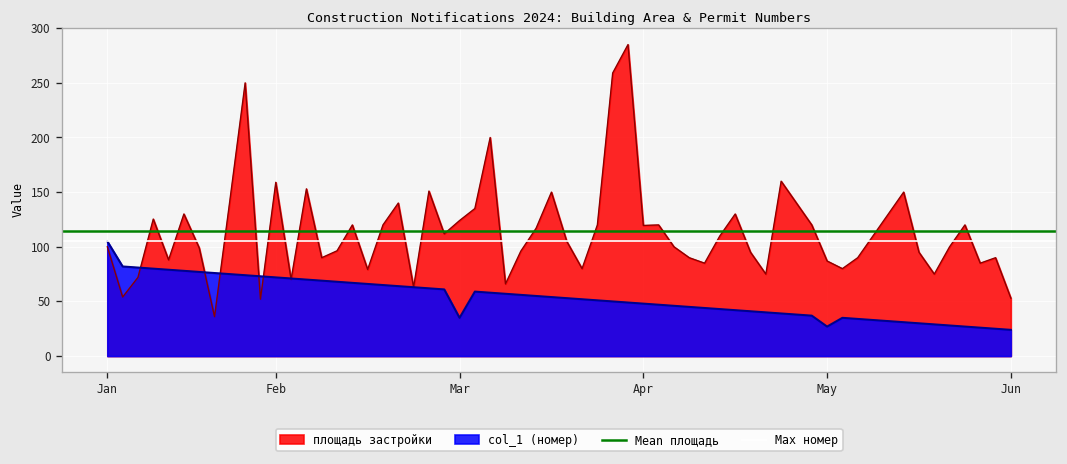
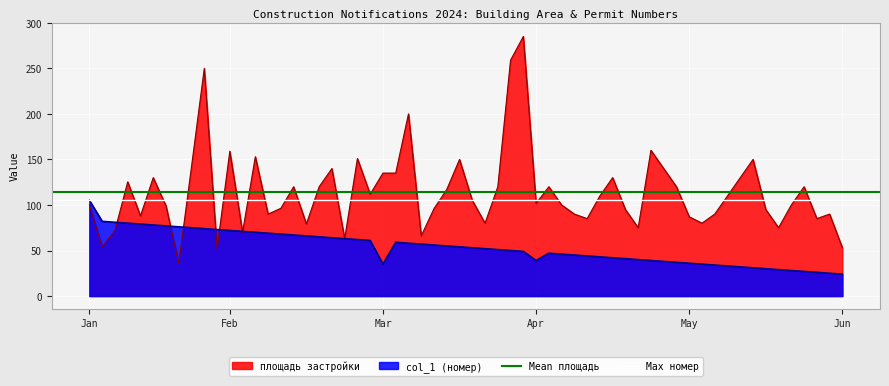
  {
    "площадь застройки": {
      "Jan": 100,
      "Feb": 160,
-     "Mar": 120,
-     "Apr": 120,
+     "Mar": 140,
+     "Apr": 100,
      "May": 90,
      "Jun": 50
    },
    "col_1 (номер)": {
      "Jan": 110,
      "Feb": 70,
      "Mar": 40,
-     "Apr": 50,
-     "May": 30,
+     "Apr": 40,
+     "May": 40,
      "Jun": 20
    }
  }
